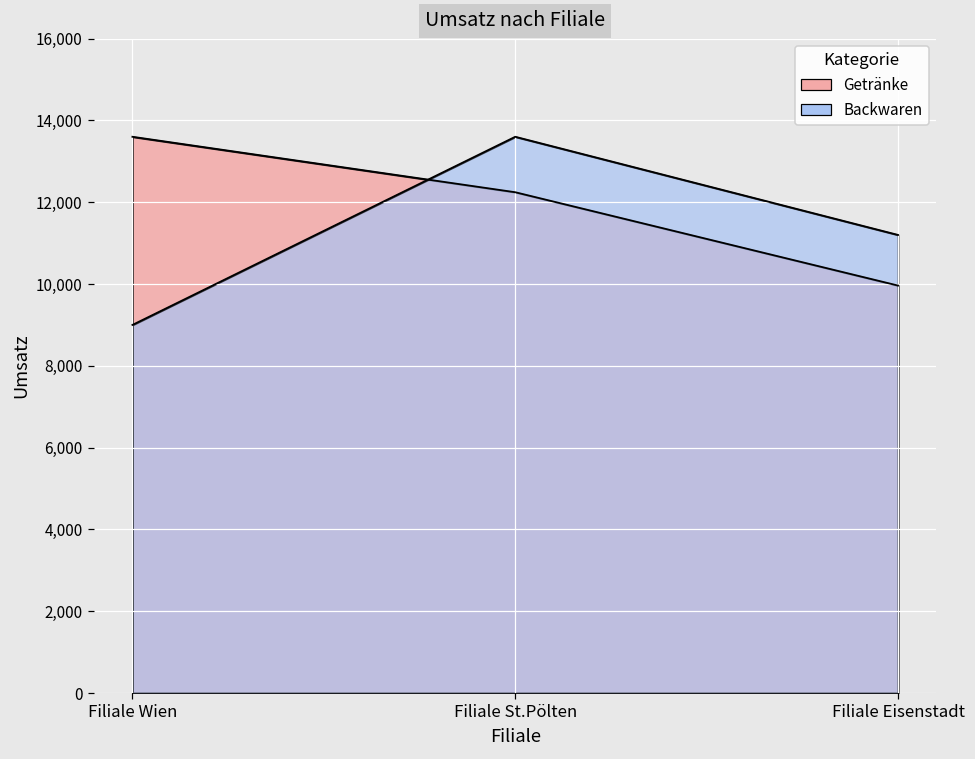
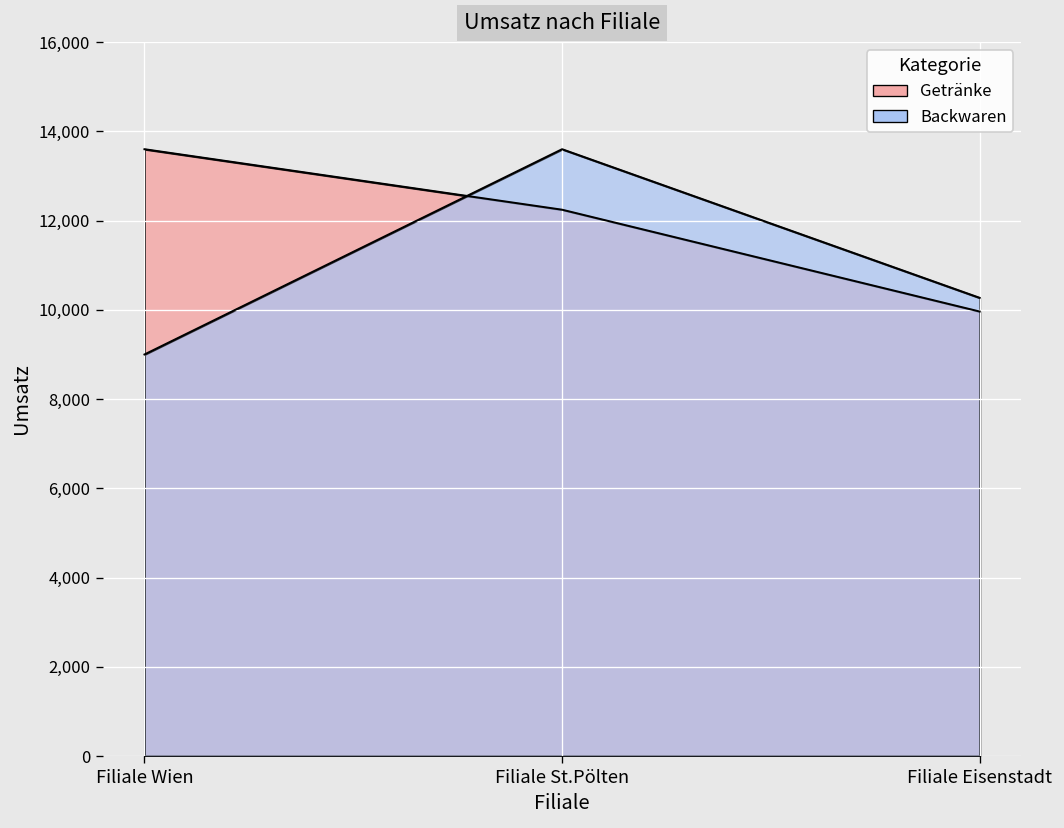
  {
    "Getränke": {
      "Filiale Wien": "13,600",
      "Filiale St.Pölten": "12,200",
      "Filiale Eisenstadt": "10,000"
    },
    "Backwaren": {
      "Filiale Wien": "9,000",
      "Filiale St.Pölten": "13,600",
-     "Filiale Eisenstadt": "11,200"
+     "Filiale Eisenstadt": "10,300"
    }
  }
